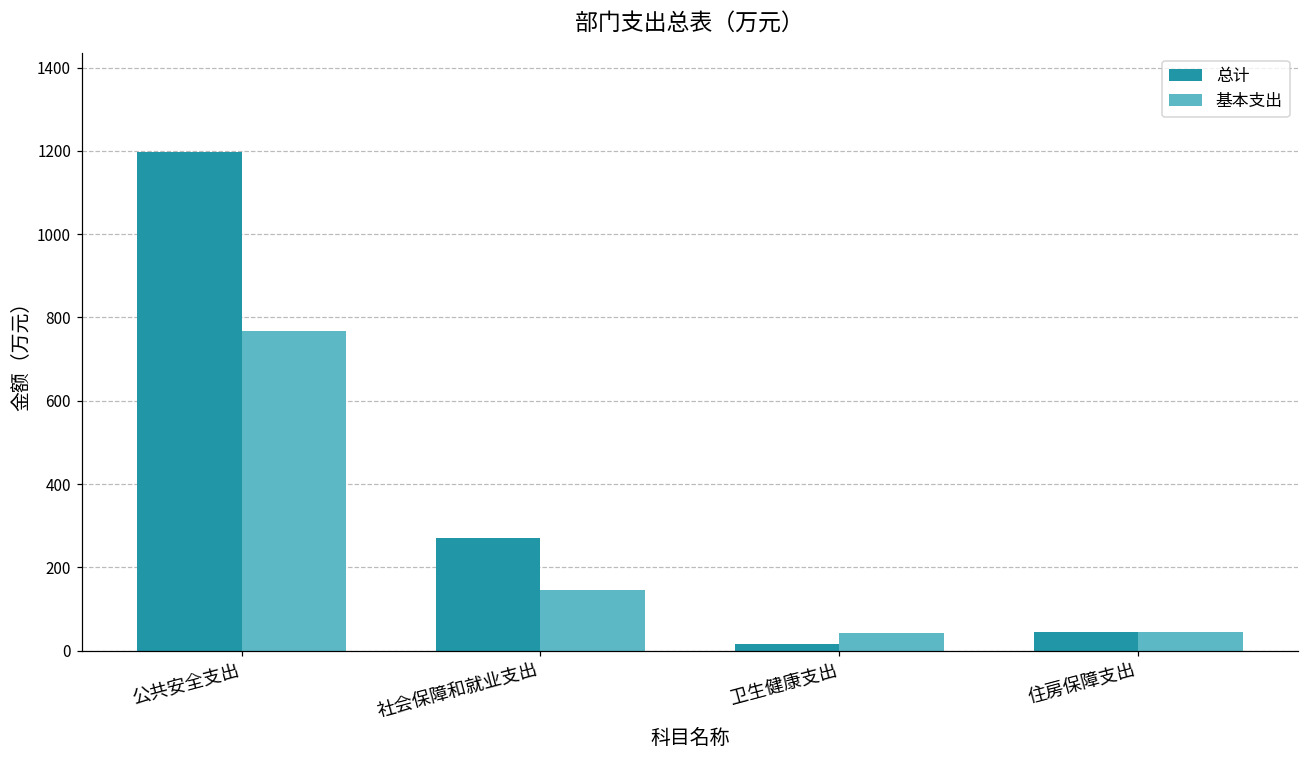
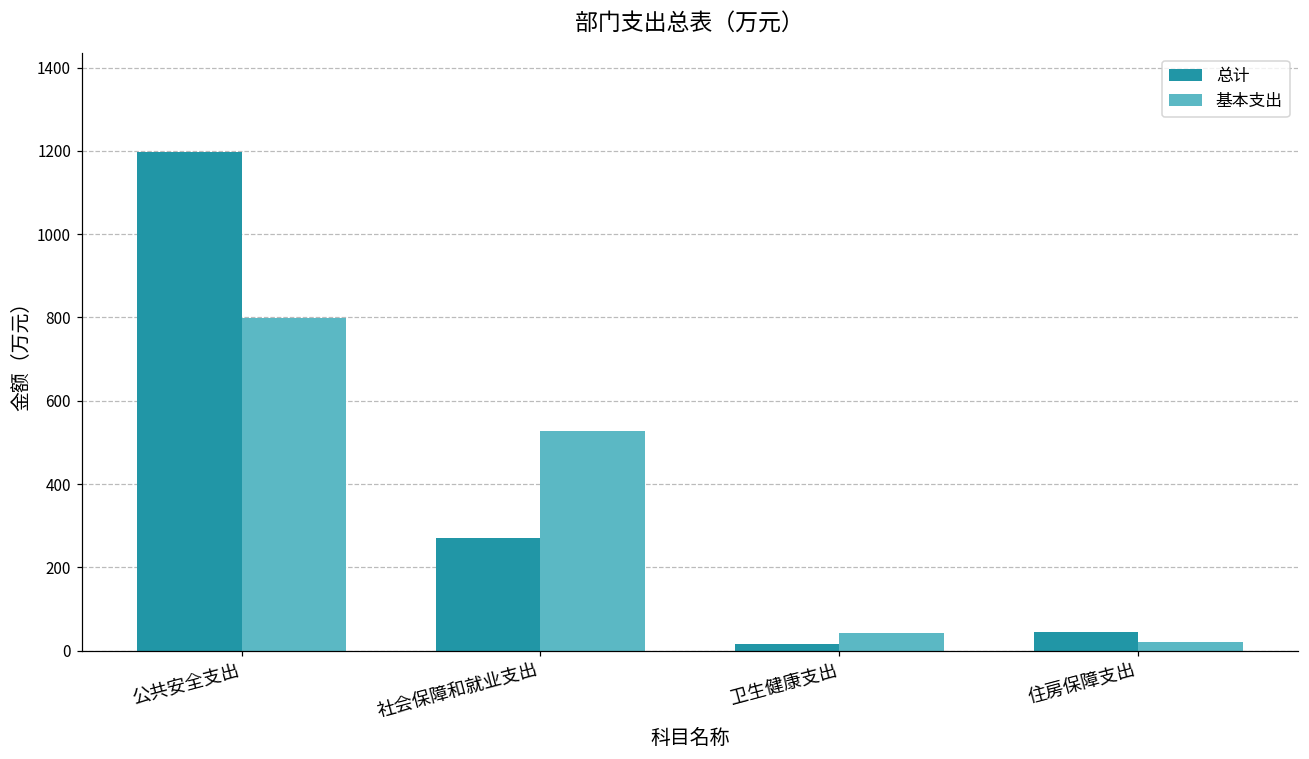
  {
    "总计": {
      "公共安全支出": 1200,
      "社会保障和就业支出": 270,
      "卫生健康支出": 20,
      "住房保障支出": 40
    },
    "基本支出": {
-     "公共安全支出": 770,
-     "社会保障和就业支出": 150,
+     "公共安全支出": 800,
+     "社会保障和就业支出": 530,
      "卫生健康支出": 40,
-     "住房保障支出": 40
+     "住房保障支出": 20
    }
  }
